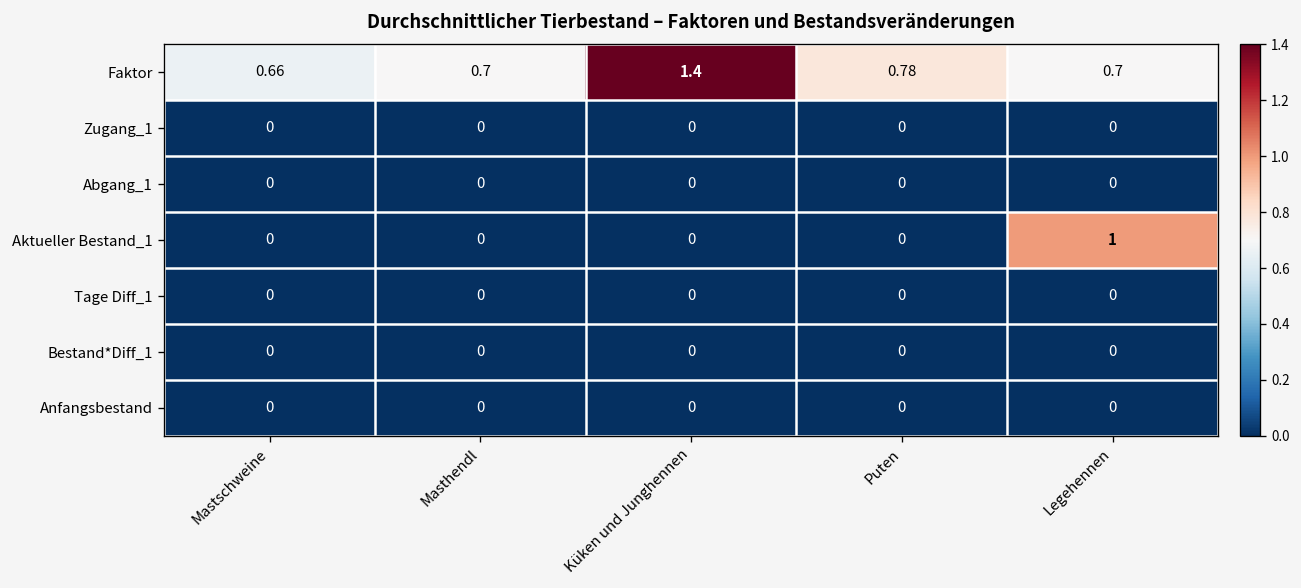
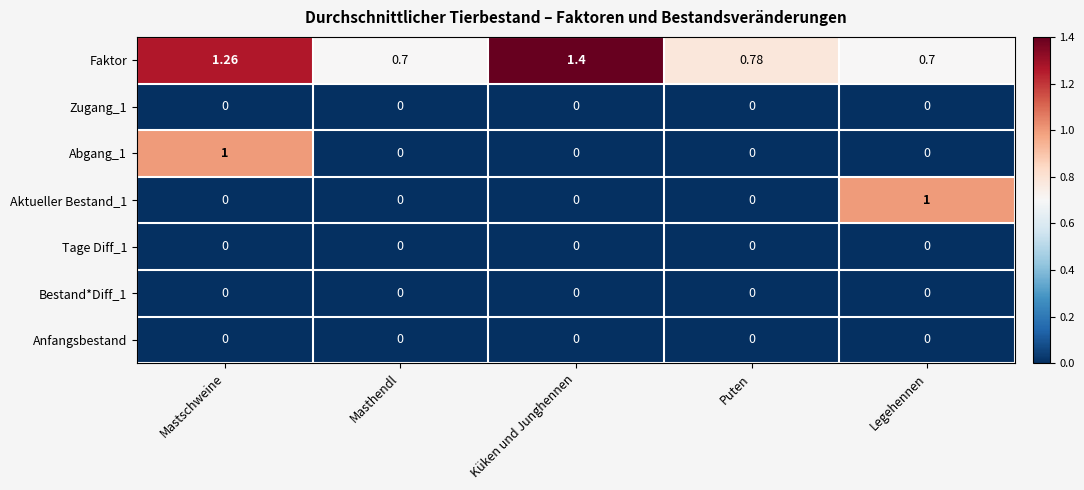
  {
    "Faktor": {
-     "Mastschweine": 0.66,
+     "Mastschweine": 1.26,
      "Masthendl": 0.7,
      "Küken und Junghennen": 1.4,
      "Puten": 0.78,
      "Legehennen": 0.7
    },
    "Zugang_1": {
      "Mastschweine": 0,
      "Masthendl": 0,
      "Küken und Junghennen": 0,
      "Puten": 0,
      "Legehennen": 0
    },
    "Abgang_1": {
-     "Mastschweine": 0,
+     "Mastschweine": 1,
      "Masthendl": 0,
      "Küken und Junghennen": 0,
      "Puten": 0,
      "Legehennen": 0
    },
    "Aktueller Bestand_1": {
      "Mastschweine": 0,
      "Masthendl": 0,
      "Küken und Junghennen": 0,
      "Puten": 0,
      "Legehennen": 1
    },
    "Tage Diff_1": {
      "Mastschweine": 0,
      "Masthendl": 0,
      "Küken und Junghennen": 0,
      "Puten": 0,
      "Legehennen": 0
    },
    "Bestand*Diff_1": {
      "Mastschweine": 0,
      "Masthendl": 0,
      "Küken und Junghennen": 0,
      "Puten": 0,
      "Legehennen": 0
    },
    "Anfangsbestand": {
      "Mastschweine": 0,
      "Masthendl": 0,
      "Küken und Junghennen": 0,
      "Puten": 0,
      "Legehennen": 0
    }
  }
